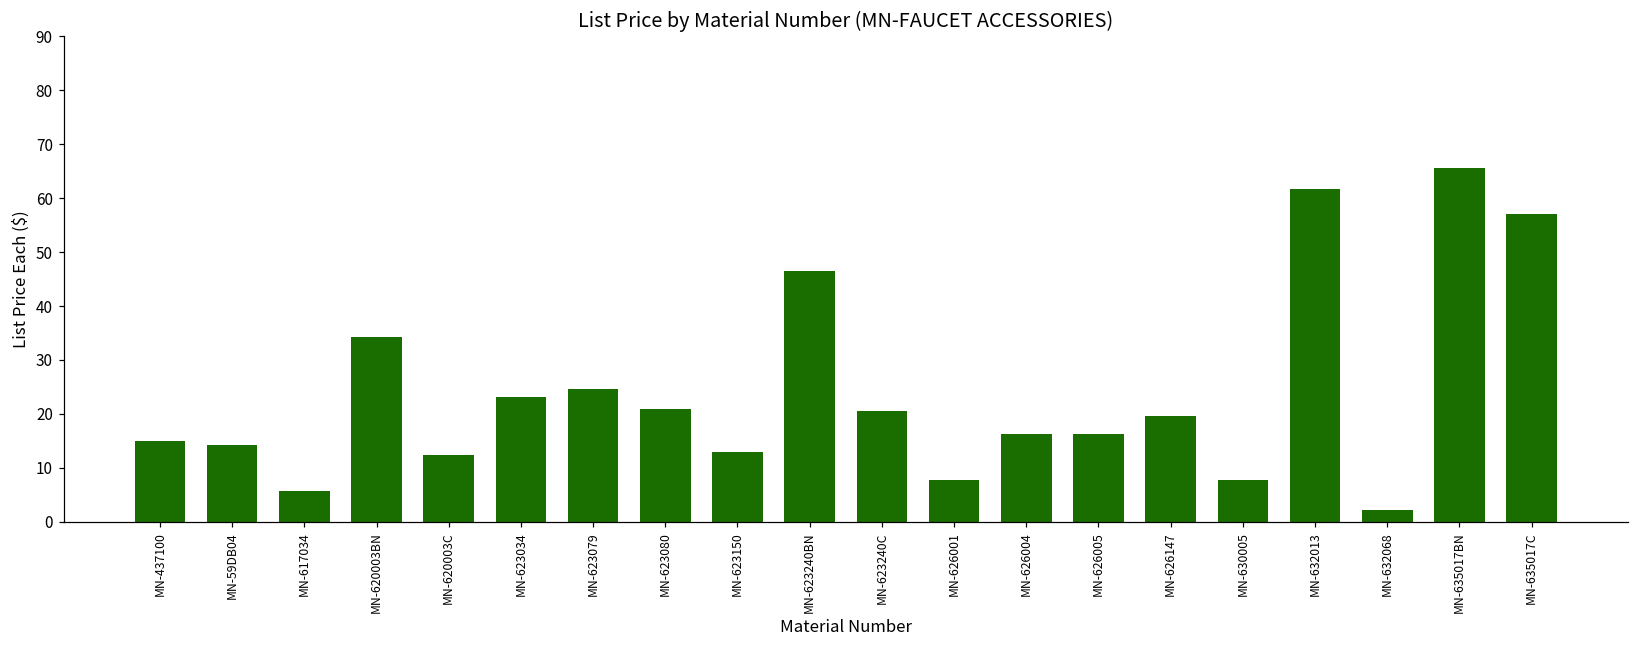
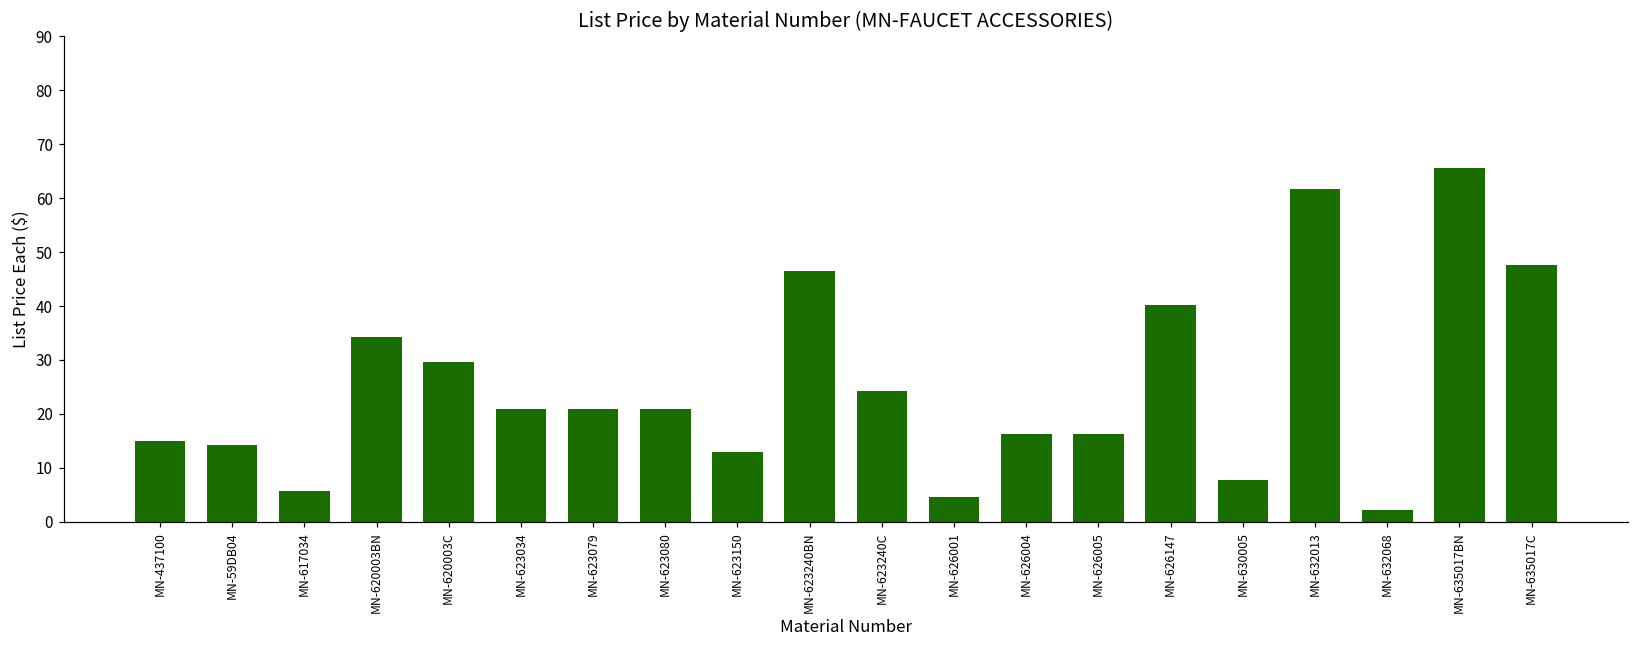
  {
    "MN-437100": 15,
    "MN-59DB04": 14,
    "MN-617034": 6,
    "MN-620003BN": 34,
-   "MN-620003C": 12,
-   "MN-623034": 23,
-   "MN-623079": 25,
+   "MN-620003C": 30,
+   "MN-623034": 21,
+   "MN-623079": 21,
    "MN-623080": 21,
    "MN-623150": 13,
    "MN-623240BN": 47,
-   "MN-623240C": 21,
-   "MN-626001": 8,
+   "MN-623240C": 24,
+   "MN-626001": 5,
    "MN-626004": 16,
    "MN-626005": 16,
-   "MN-626147": 20,
+   "MN-626147": 40,
    "MN-630005": 8,
    "MN-632013": 62,
    "MN-632068": 2,
    "MN-635017BN": 66,
-   "MN-635017C": 57
+   "MN-635017C": 48
  }
